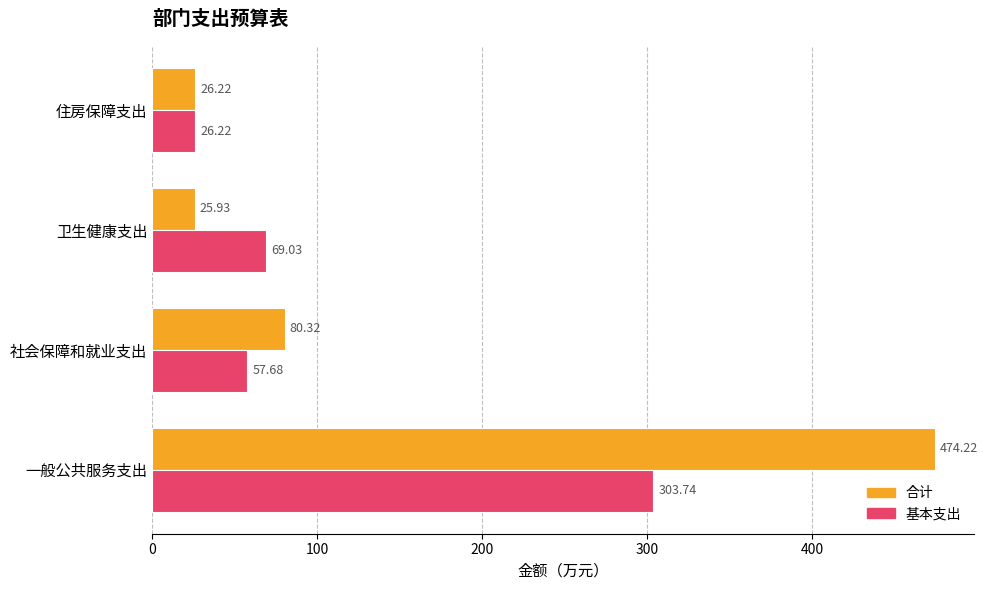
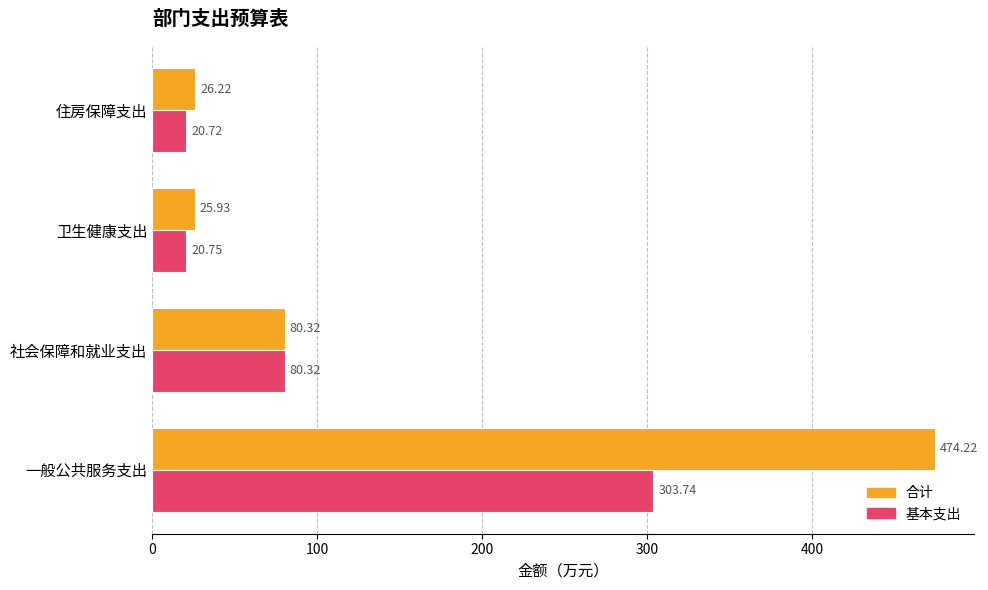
  {
    "合计": {
      "住房保障支出": 26.22,
      "卫生健康支出": 25.93,
      "社会保障和就业支出": 80.32,
      "一般公共服务支出": 474.22
    },
    "基本支出": {
-     "住房保障支出": 26.22,
-     "卫生健康支出": 69.03,
-     "社会保障和就业支出": 57.68,
+     "住房保障支出": 20.72,
+     "卫生健康支出": 20.75,
+     "社会保障和就业支出": 80.32,
      "一般公共服务支出": 303.74
    }
  }
